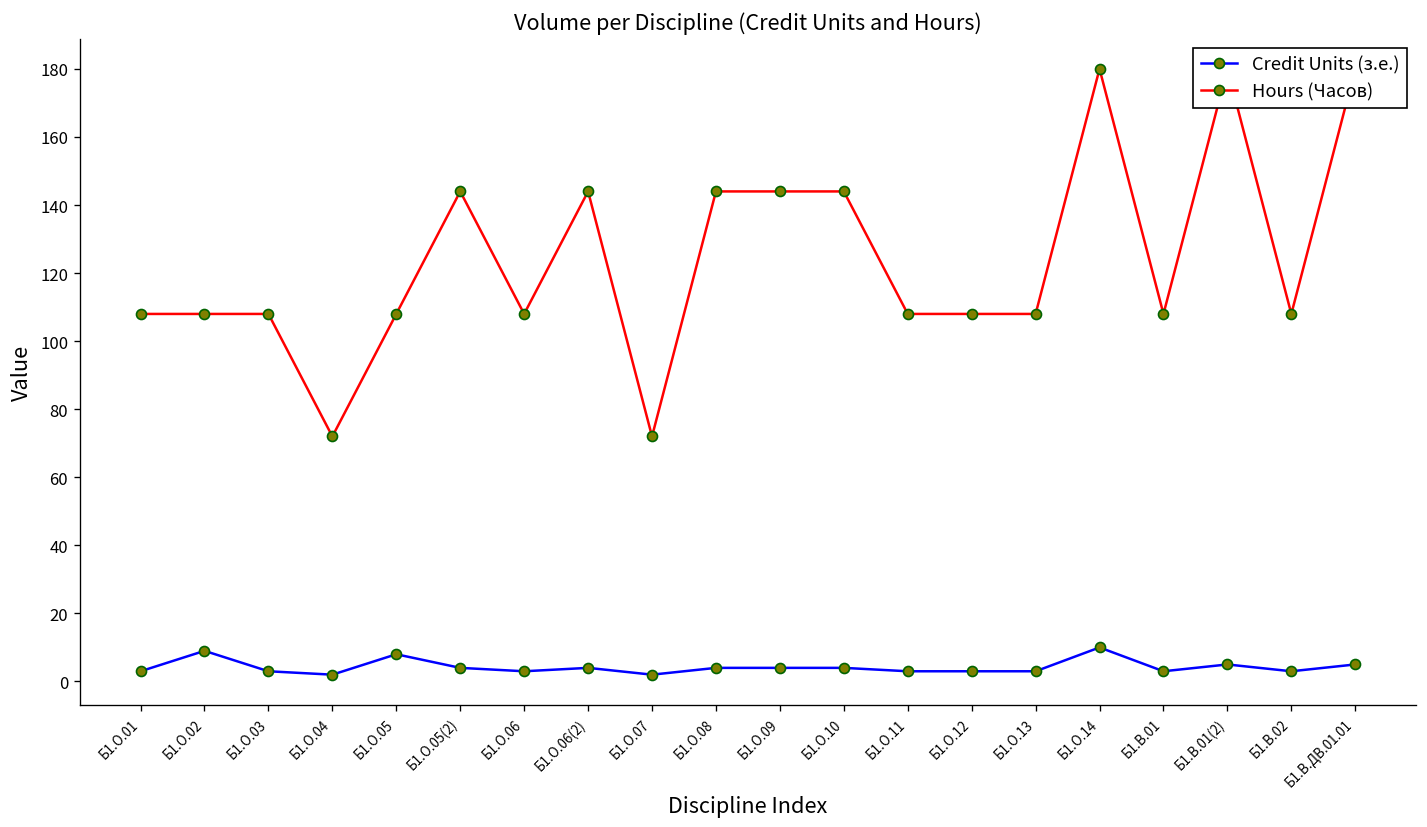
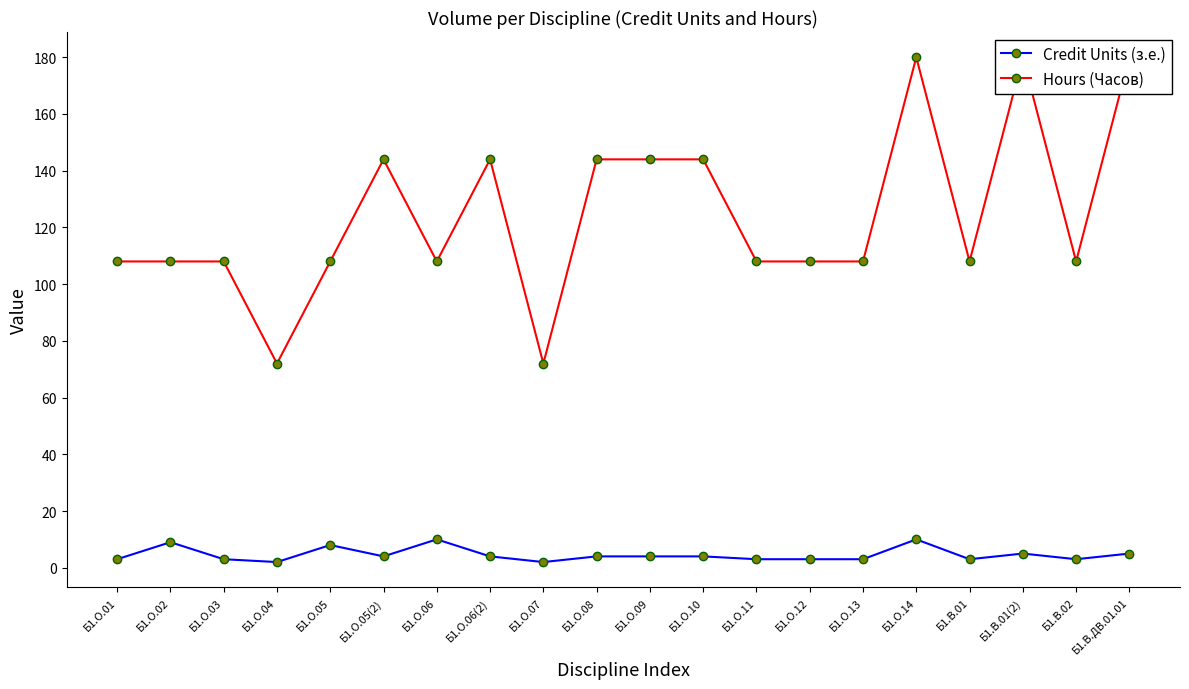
  {
    "Credit Units (з.е.)": {
      "Б1.О.01": 3,
      "Б1.О.02": 9,
      "Б1.О.03": 3,
      "Б1.О.04": 2,
      "Б1.О.05": 8,
      "Б1.О.05(2)": 4,
-     "Б1.О.06": 3,
+     "Б1.О.06": 10,
      "Б1.О.06(2)": 4,
      "Б1.О.07": 2,
      "Б1.О.08": 4,
      "Б1.О.09": 4,
      "Б1.О.10": 4,
      "Б1.О.11": 3,
      "Б1.О.12": 3,
      "Б1.О.13": 3,
      "Б1.О.14": 10,
      "Б1.В.01": 3,
      "Б1.В.01(2)": 5,
      "Б1.В.02": 3,
      "Б1.В.ДВ.01.01": 5
    },
    "Hours (Часов)": {
      "Б1.О.01": 108,
      "Б1.О.02": 108,
      "Б1.О.03": 108,
      "Б1.О.04": 72,
      "Б1.О.05": 108,
      "Б1.О.05(2)": 144,
      "Б1.О.06": 108,
      "Б1.О.06(2)": 144,
      "Б1.О.07": 72,
      "Б1.О.08": 144,
      "Б1.О.09": 144,
      "Б1.О.10": 144,
      "Б1.О.11": 108,
      "Б1.О.12": 108,
      "Б1.О.13": 108,
      "Б1.О.14": 180,
      "Б1.В.01": 108,
      "Б1.В.02": 108
    }
  }
